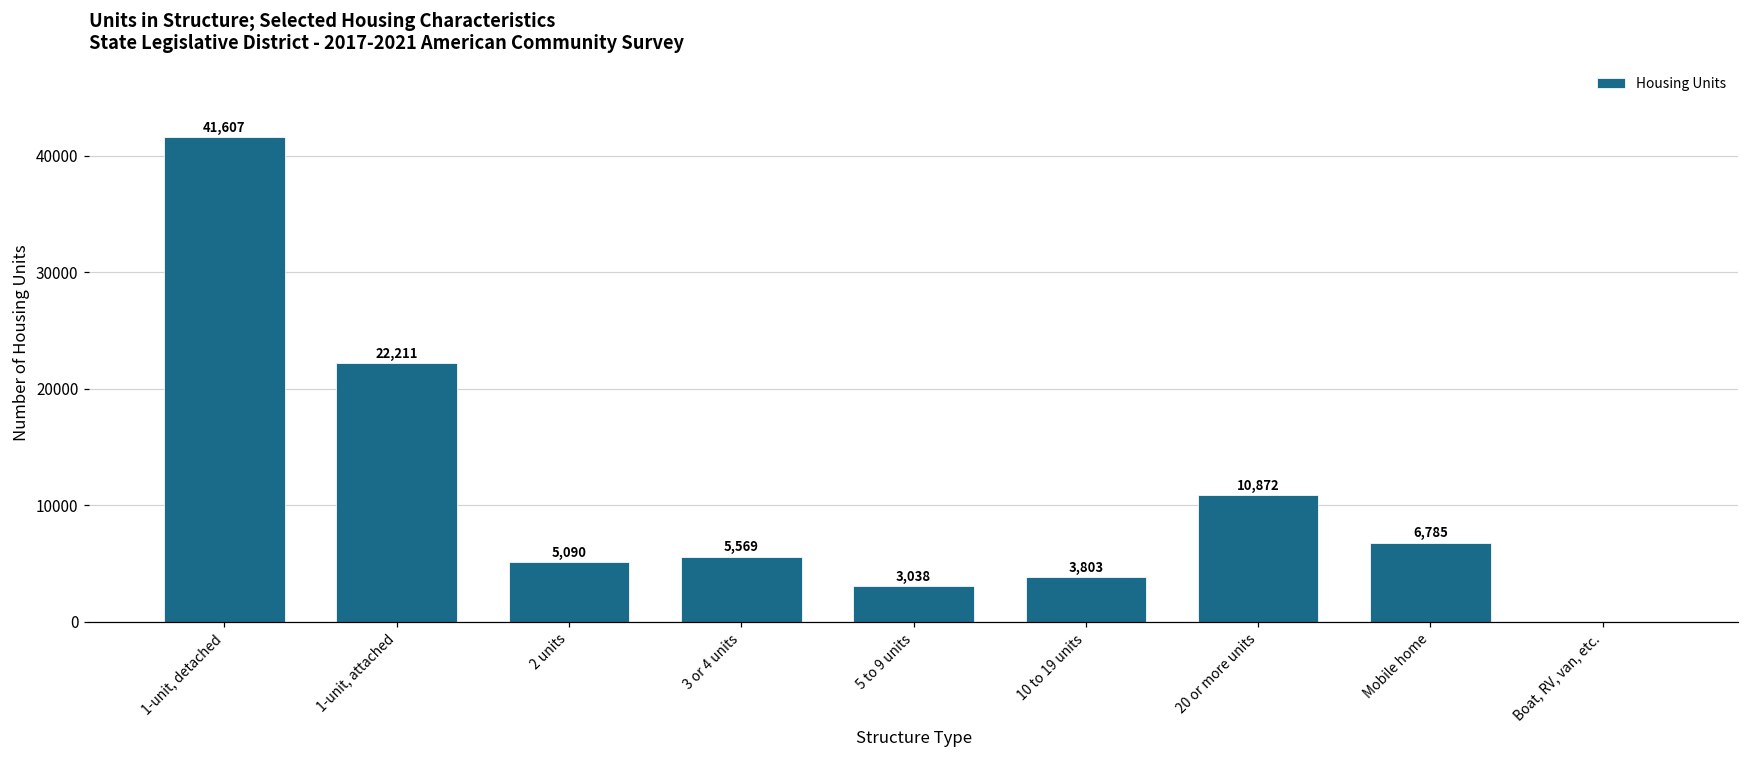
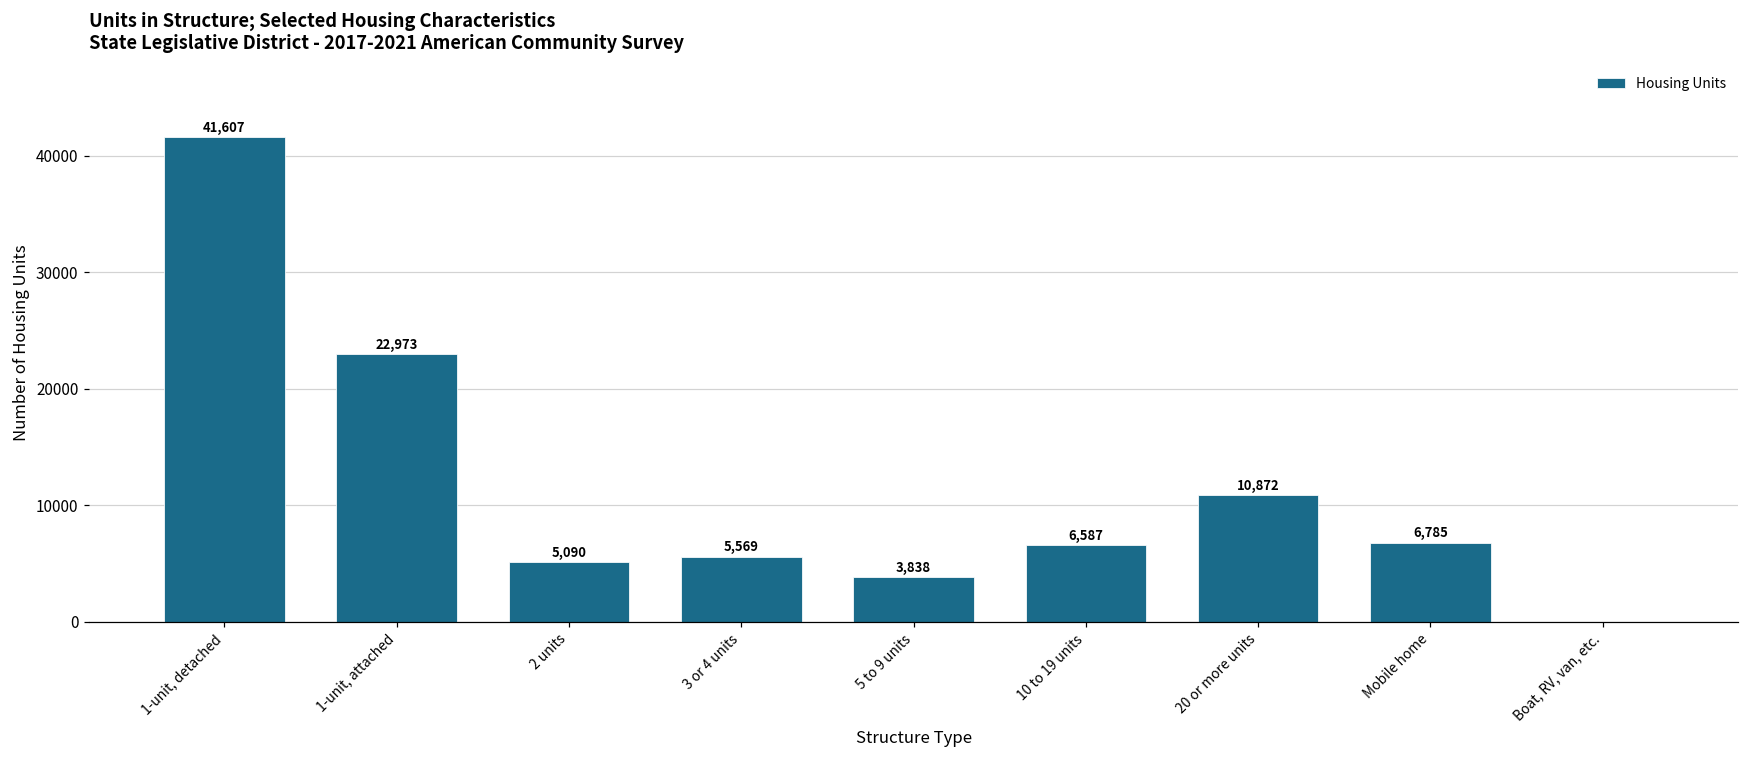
  {
    "1-unit, detached": "41,607",
-   "1-unit, attached": "22,211",
+   "1-unit, attached": "22,973",
    "2 units": "5,090",
    "3 or 4 units": "5,569",
-   "5 to 9 units": "3,038",
-   "10 to 19 units": "3,803",
+   "5 to 9 units": "3,838",
+   "10 to 19 units": "6,587",
    "20 or more units": "10,872",
    "Mobile home": "6,785"
  }
